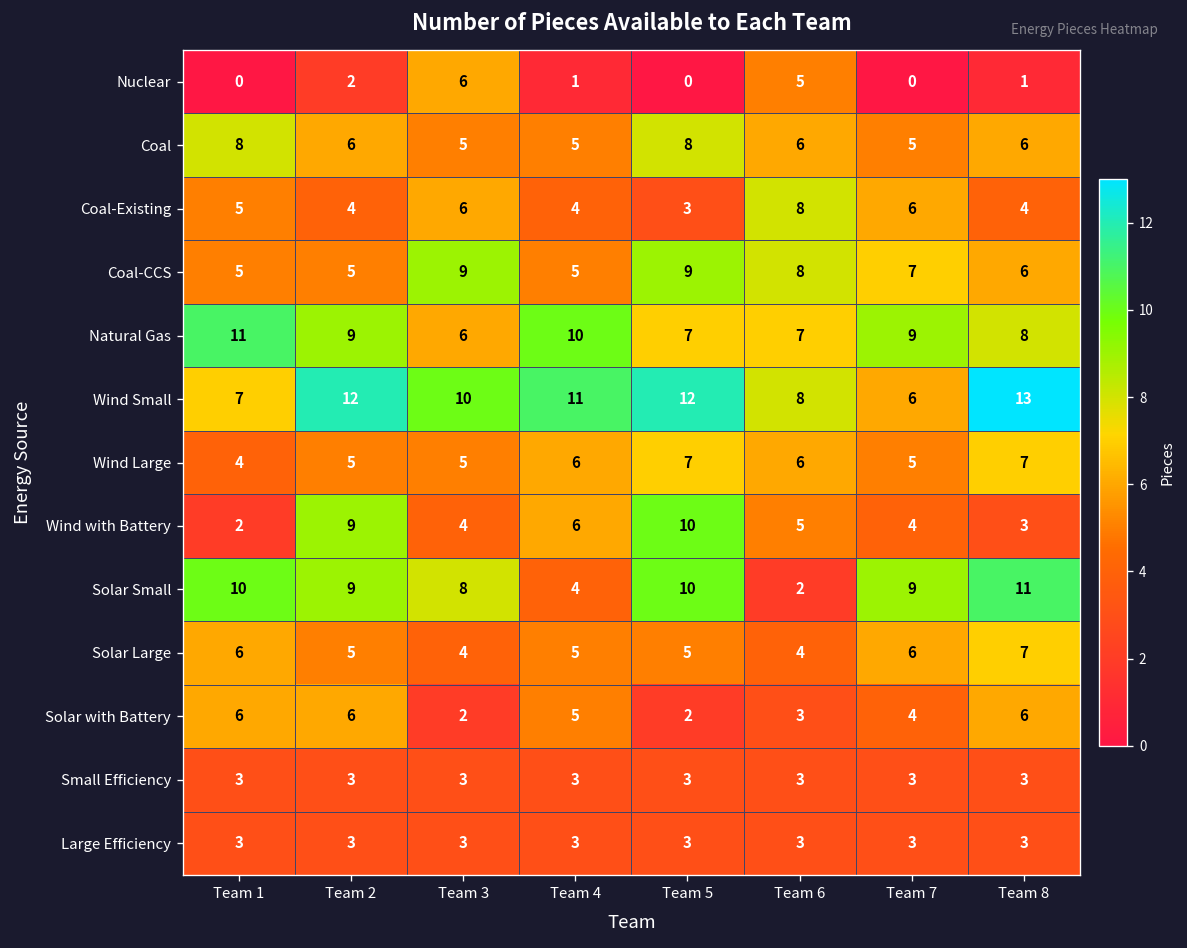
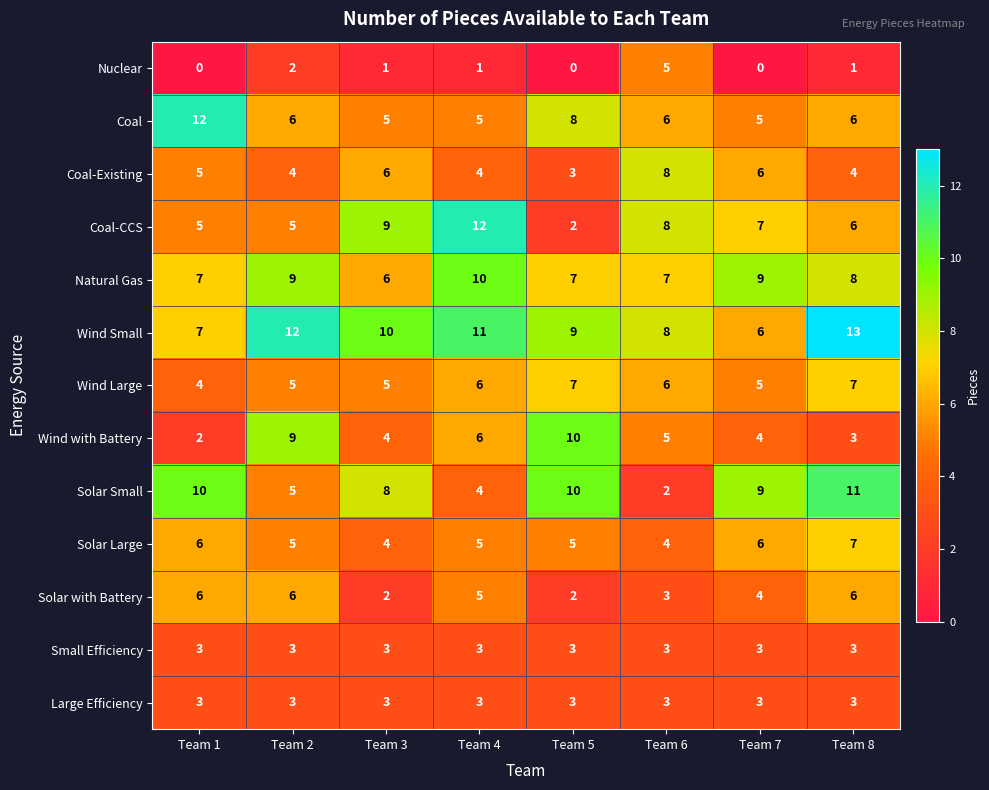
  {
    "Nuclear": {
      "Team 1": 0,
      "Team 2": 2,
-     "Team 3": 6,
+     "Team 3": 1,
      "Team 4": 1,
      "Team 5": 0,
      "Team 6": 5,
      "Team 7": 0,
      "Team 8": 1
    },
    "Coal": {
-     "Team 1": 8,
+     "Team 1": 12,
      "Team 2": 6,
      "Team 3": 5,
      "Team 4": 5,
      "Team 5": 8,
      "Team 6": 6,
      "Team 7": 5,
      "Team 8": 6
    },
    "Coal-Existing": {
      "Team 1": 5,
      "Team 2": 4,
      "Team 3": 6,
      "Team 4": 4,
      "Team 5": 3,
      "Team 6": 8,
      "Team 7": 6,
      "Team 8": 4
    },
    "Coal-CCS": {
      "Team 1": 5,
      "Team 2": 5,
      "Team 3": 9,
-     "Team 4": 5,
-     "Team 5": 9,
+     "Team 4": 12,
+     "Team 5": 2,
      "Team 6": 8,
      "Team 7": 7,
      "Team 8": 6
    },
    "Natural Gas": {
-     "Team 1": 11,
+     "Team 1": 7,
      "Team 2": 9,
      "Team 3": 6,
      "Team 4": 10,
      "Team 5": 7,
      "Team 6": 7,
      "Team 7": 9,
      "Team 8": 8
    },
    "Wind Small": {
      "Team 1": 7,
      "Team 2": 12,
      "Team 3": 10,
      "Team 4": 11,
-     "Team 5": 12,
+     "Team 5": 9,
      "Team 6": 8,
      "Team 7": 6,
      "Team 8": 13
    },
    "Wind Large": {
      "Team 1": 4,
      "Team 2": 5,
      "Team 3": 5,
      "Team 4": 6,
      "Team 5": 7,
      "Team 6": 6,
      "Team 7": 5,
      "Team 8": 7
    },
    "Wind with Battery": {
      "Team 1": 2,
      "Team 2": 9,
      "Team 3": 4,
      "Team 4": 6,
      "Team 5": 10,
      "Team 6": 5,
      "Team 7": 4,
      "Team 8": 3
    },
    "Solar Small": {
      "Team 1": 10,
-     "Team 2": 9,
+     "Team 2": 5,
      "Team 3": 8,
      "Team 4": 4,
      "Team 5": 10,
      "Team 6": 2,
      "Team 7": 9,
      "Team 8": 11
    },
    "Solar Large": {
      "Team 1": 6,
      "Team 2": 5,
      "Team 3": 4,
      "Team 4": 5,
      "Team 5": 5,
      "Team 6": 4,
      "Team 7": 6,
      "Team 8": 7
    },
    "Solar with Battery": {
      "Team 1": 6,
      "Team 2": 6,
      "Team 3": 2,
      "Team 4": 5,
      "Team 5": 2,
      "Team 6": 3,
      "Team 7": 4,
      "Team 8": 6
    },
    "Small Efficiency": {
      "Team 1": 3,
      "Team 2": 3,
      "Team 3": 3,
      "Team 4": 3,
      "Team 5": 3,
      "Team 6": 3,
      "Team 7": 3,
      "Team 8": 3
    },
    "Large Efficiency": {
      "Team 1": 3,
      "Team 2": 3,
      "Team 3": 3,
      "Team 4": 3,
      "Team 5": 3,
      "Team 6": 3,
      "Team 7": 3,
      "Team 8": 3
    }
  }
